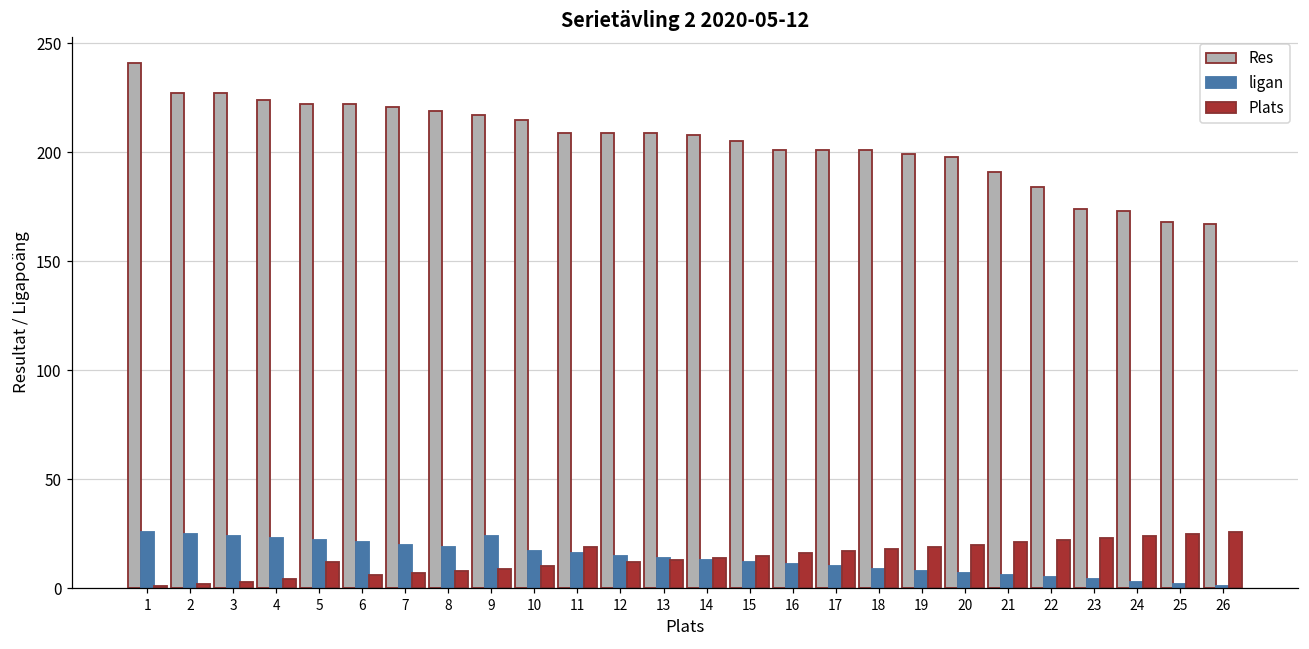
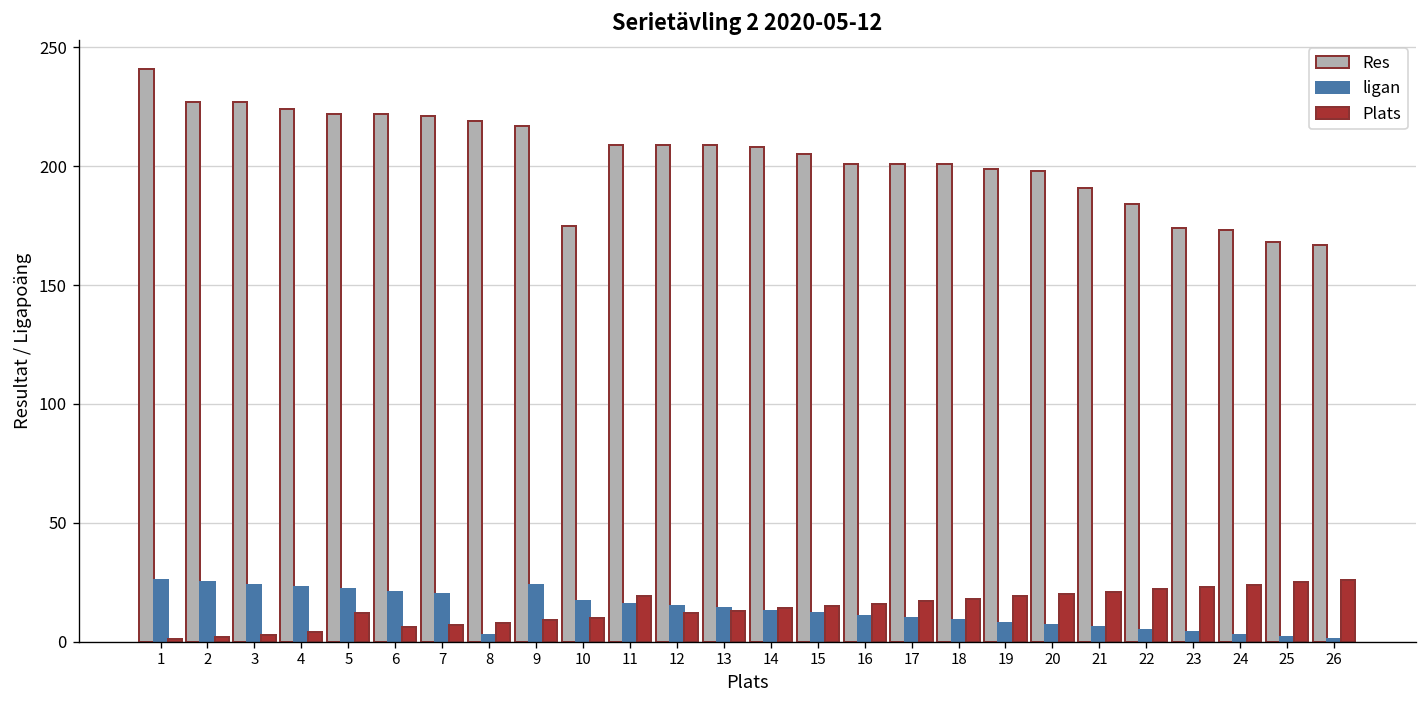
  {
    "Res": {
      "1": 241,
      "2": 227,
      "3": 227,
      "4": 224,
      "5": 222,
      "6": 222,
      "7": 221,
      "8": 219,
      "9": 217,
-     "10": 215,
+     "10": 175,
      "11": 209,
      "12": 209,
      "13": 209,
      "14": 208,
      "15": 205,
      "16": 201,
      "17": 201,
      "18": 201,
      "19": 199,
      "20": 198,
      "21": 191,
      "22": 184,
      "23": 174,
      "24": 173,
      "25": 168,
      "26": 167
    },
    "ligan": {
      "1": 26,
      "2": 25,
      "3": 24,
      "4": 23,
      "5": 22,
      "6": 21,
      "7": 20,
-     "8": 19,
+     "8": 3,
      "9": 24,
      "10": 17,
      "11": 16,
      "12": 15,
      "13": 14,
      "14": 13,
      "15": 12,
      "16": 11,
      "17": 10,
      "18": 9,
      "19": 8,
      "20": 7,
      "21": 6,
      "22": 5,
      "23": 4,
      "24": 3,
      "25": 2
    },
    "Plats": {
      "2": 2,
      "3": 3,
      "4": 4,
      "5": 12,
      "6": 6,
      "7": 7,
      "8": 8,
      "9": 9,
      "10": 10,
      "11": 19,
      "12": 12,
      "13": 13,
      "14": 14,
      "15": 15,
      "16": 16,
      "17": 17,
      "18": 18,
      "19": 19,
      "20": 20,
      "21": 21,
      "22": 22,
      "23": 23,
      "24": 24,
      "25": 25,
      "26": 26
    }
  }
